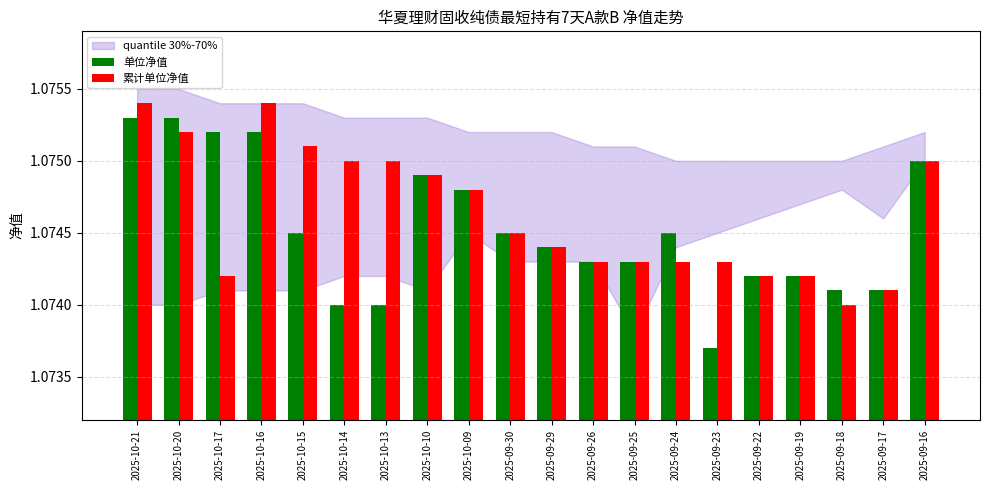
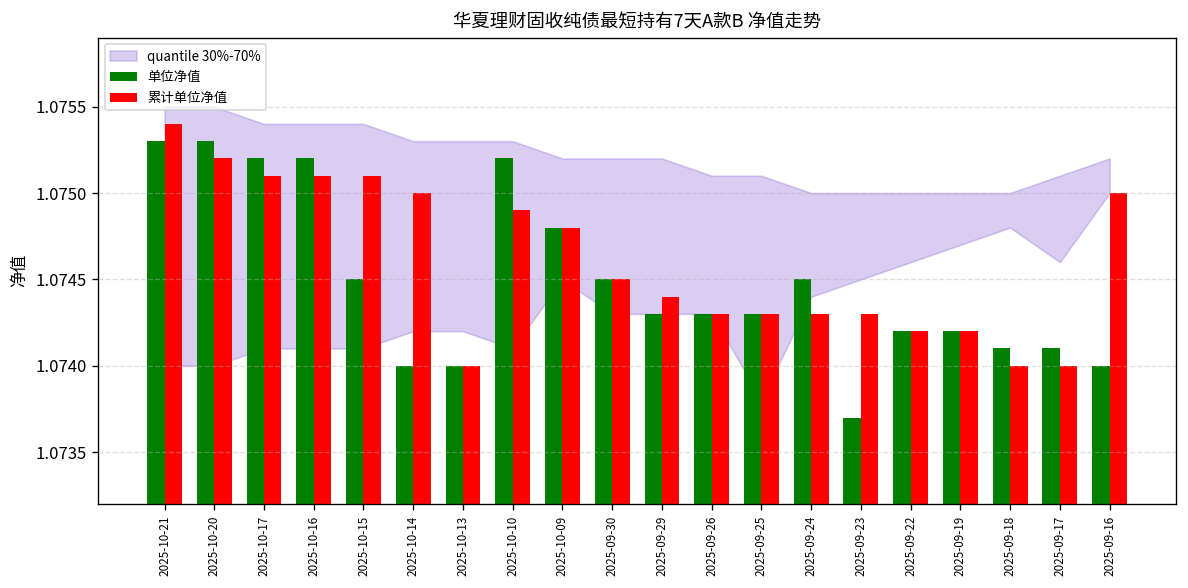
  {
    "单位净值": {
      "2025-10-21": 1.0753,
      "2025-10-20": 1.0753,
      "2025-10-17": 1.0752,
      "2025-10-16": 1.0752,
      "2025-10-15": 1.0745,
      "2025-10-14": 1.0740,
      "2025-10-13": 1.0740,
-     "2025-10-10": 1.0749,
+     "2025-10-10": 1.0752,
      "2025-10-09": 1.0748,
      "2025-09-30": 1.0745,
-     "2025-09-29": 1.0744,
+     "2025-09-29": 1.0743,
      "2025-09-26": 1.0743,
      "2025-09-25": 1.0743,
      "2025-09-24": 1.0745,
      "2025-09-23": 1.0737,
      "2025-09-22": 1.0742,
      "2025-09-19": 1.0742,
      "2025-09-18": 1.0741,
      "2025-09-17": 1.0741,
-     "2025-09-16": 1.075
+     "2025-09-16": 1.074
    },
    "累计单位净值": {
      "2025-10-21": 1.0754,
      "2025-10-20": 1.0752,
-     "2025-10-17": 1.0742,
-     "2025-10-16": 1.0754,
+     "2025-10-17": 1.0751,
+     "2025-10-16": 1.0751,
      "2025-10-15": 1.0751,
      "2025-10-14": 1.0750,
-     "2025-10-13": 1.075,
+     "2025-10-13": 1.074,
      "2025-10-10": 1.0749,
      "2025-10-09": 1.0748,
      "2025-09-30": 1.0745,
      "2025-09-29": 1.0744,
      "2025-09-26": 1.0743,
      "2025-09-25": 1.0743,
      "2025-09-24": 1.0743,
      "2025-09-23": 1.0743,
      "2025-09-22": 1.0742,
      "2025-09-19": 1.0742,
      "2025-09-18": 1.0740,
-     "2025-09-17": 1.0741,
+     "2025-09-17": 1.0740,
      "2025-09-16": 1.0750
    }
  }
